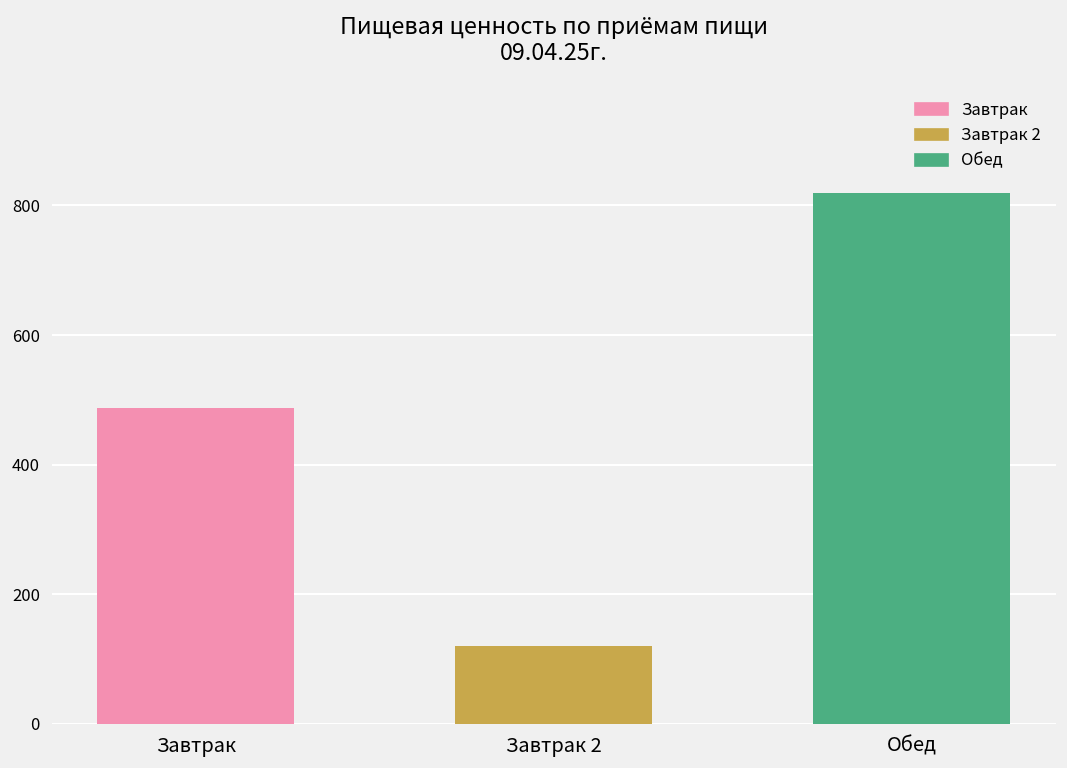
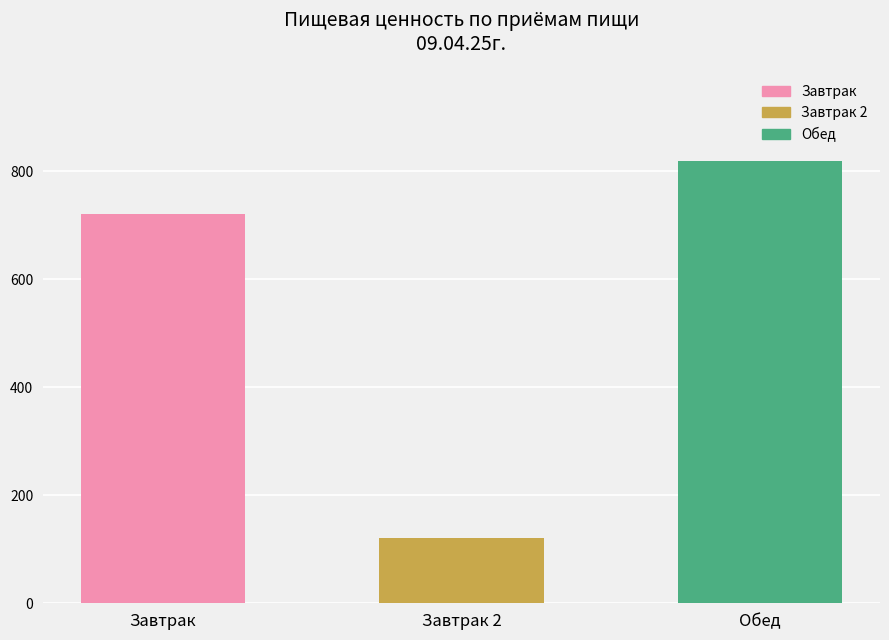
  {
-   "Завтрак": 490,
+   "Завтрак": 720,
    "Завтрак 2": 120,
    "Обед": 820
  }
